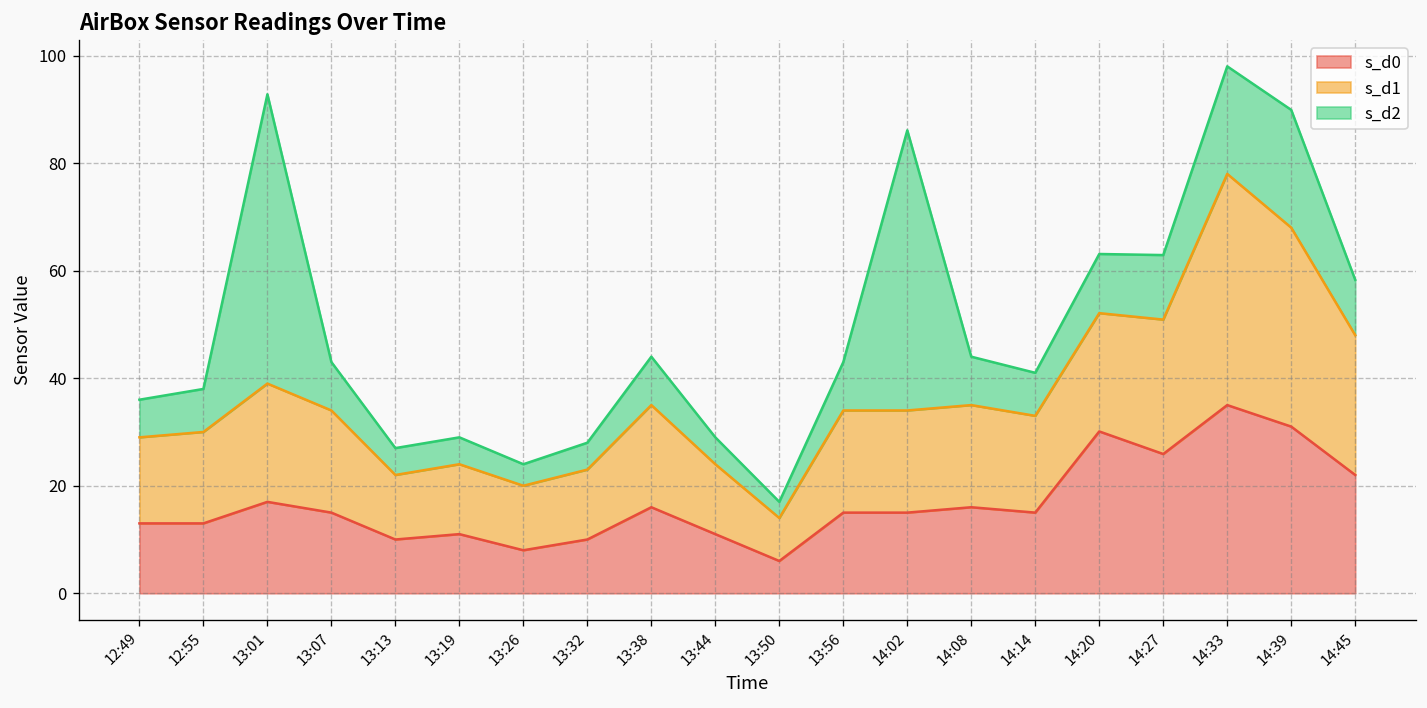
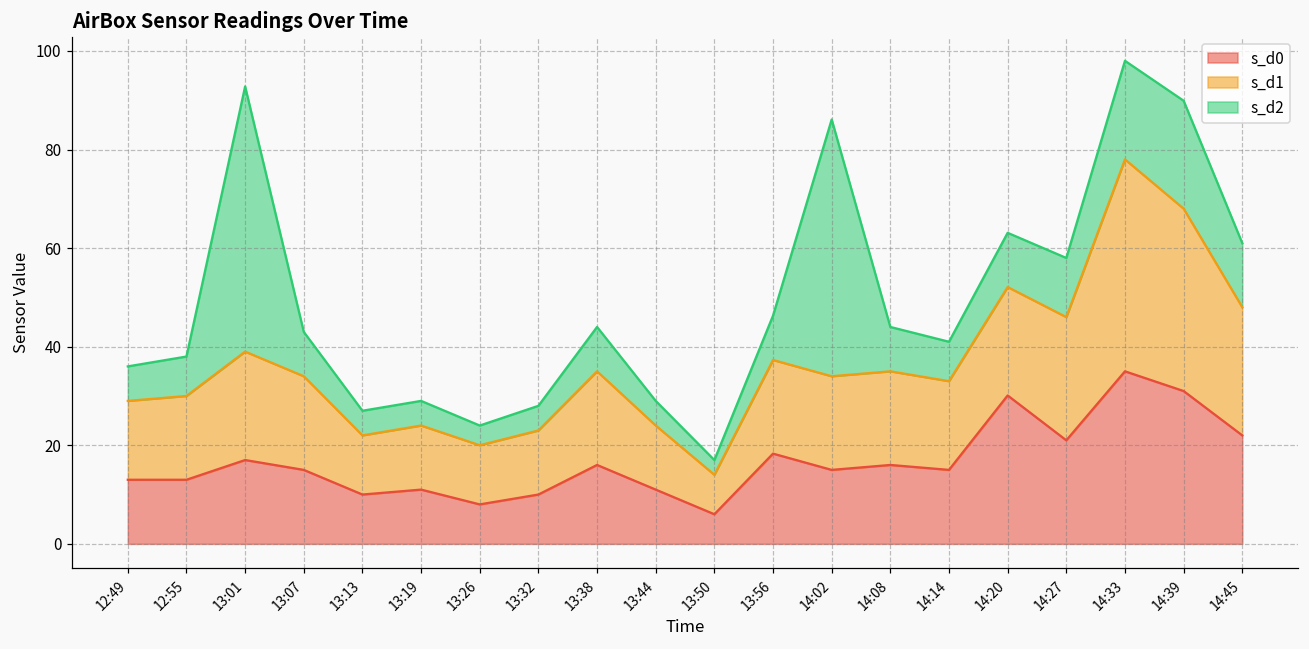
  {
    "s_d0": {
      "12:49": 13,
      "12:55": 13,
      "13:01": 17,
      "13:07": 15,
      "13:13": 10,
      "13:19": 11,
      "13:26": 8,
      "13:32": 10,
      "13:38": 16,
      "13:44": 11,
      "13:50": 6,
-     "13:56": 15,
+     "13:56": 18,
      "14:02": 15,
      "14:08": 16,
      "14:14": 15,
      "14:20": 30,
-     "14:27": 26,
+     "14:27": 21,
      "14:33": 35,
      "14:39": 31,
      "14:45": 22
    },
    "s_d1": {
      "12:49": 16,
      "12:55": 17,
      "13:01": 22,
      "13:07": 19,
      "13:13": 12,
      "13:19": 13,
      "13:26": 12,
      "13:32": 13,
      "13:38": 19,
      "13:44": 13,
      "13:50": 8,
      "13:56": 19,
      "14:02": 19,
      "14:08": 19,
      "14:14": 18,
      "14:20": 22,
      "14:27": 25,
      "14:33": 43,
      "14:39": 37,
      "14:45": 26
    },
    "s_d2": {
      "12:49": 7,
      "12:55": 8,
      "13:01": 54,
      "13:07": 9,
      "13:13": 5,
      "13:19": 5,
      "13:26": 4,
      "13:32": 5,
      "13:38": 9,
      "13:44": 5,
      "13:50": 3,
      "13:56": 9,
      "14:02": 52,
      "14:08": 9,
      "14:14": 8,
      "14:20": 11,
      "14:27": 12,
      "14:33": 20,
      "14:39": 22,
-     "14:45": 10
+     "14:45": 13
    }
  }
